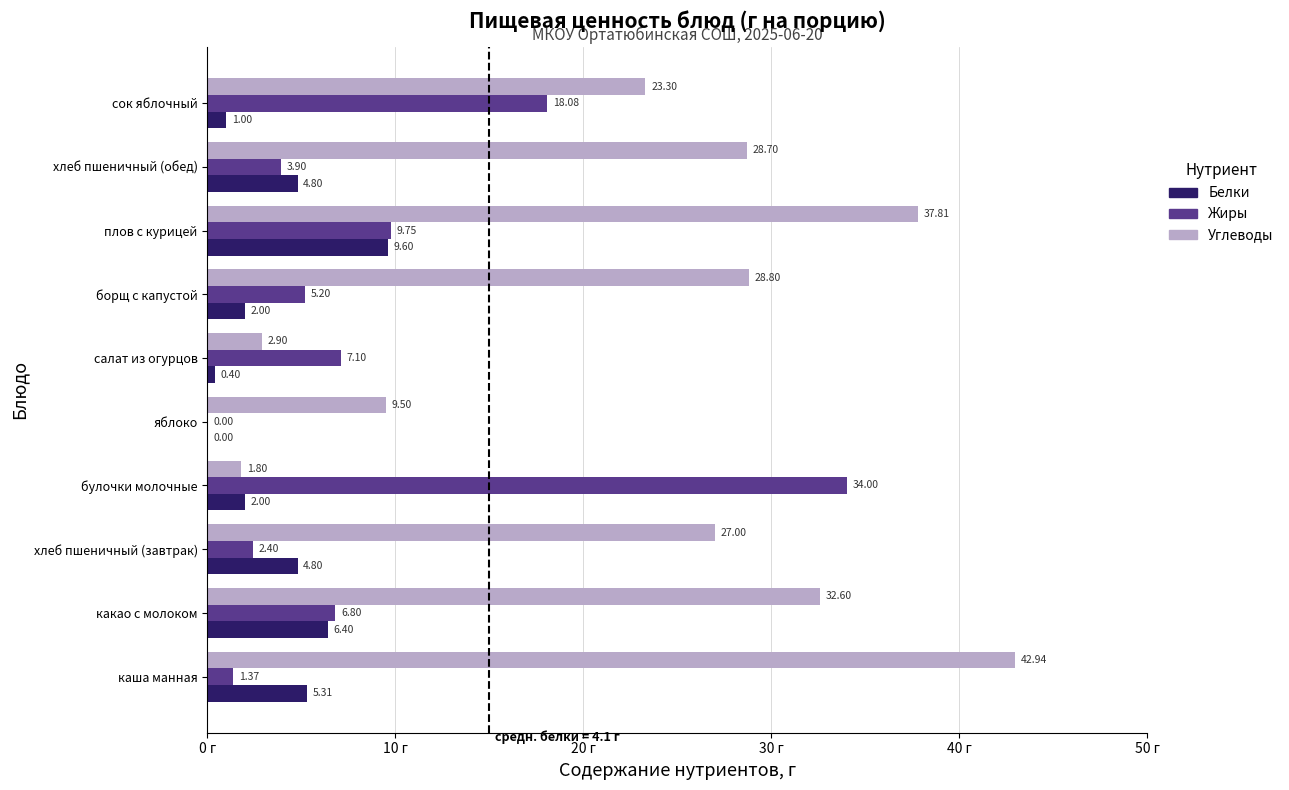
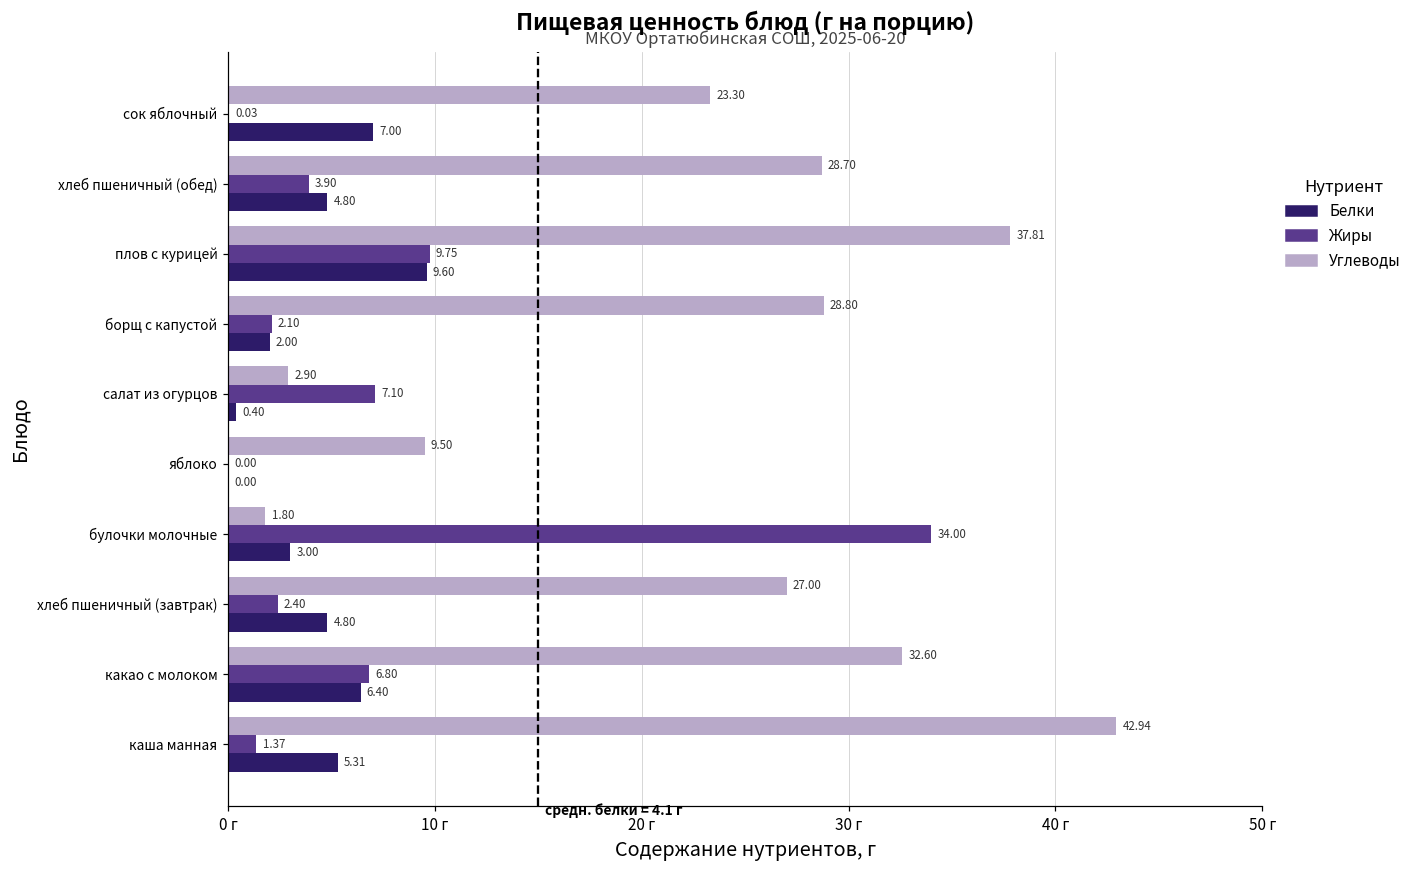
  {
    "Белки": {
-     "сок яблочный": 1.00,
+     "сок яблочный": 7.00,
      "хлеб пшеничный (обед)": 4.80,
      "плов с курицей": 9.60,
      "борщ с капустой": 2.00,
      "салат из огурцов": 0.40,
      "яблоко": 0.00,
-     "булочки молочные": 2.00,
+     "булочки молочные": 3.00,
      "хлеб пшеничный (завтрак)": 4.80,
      "какао с молоком": 6.40,
      "каша манная": 5.31
    },
    "Жиры": {
-     "сок яблочный": 18.08,
+     "сок яблочный": 0.03,
      "хлеб пшеничный (обед)": 3.90,
      "плов с курицей": 9.75,
-     "борщ с капустой": 5.20,
+     "борщ с капустой": 2.10,
      "салат из огурцов": 7.10,
      "яблоко": 0.00,
      "булочки молочные": 34.00,
      "хлеб пшеничный (завтрак)": 2.40,
      "какао с молоком": 6.80,
      "каша манная": 1.37
    },
    "Углеводы": {
      "сок яблочный": 23.30,
      "хлеб пшеничный (обед)": 28.70,
      "плов с курицей": 37.81,
      "борщ с капустой": 28.80,
      "салат из огурцов": 2.90,
      "яблоко": 9.50,
      "булочки молочные": 1.80,
      "хлеб пшеничный (завтрак)": 27.00,
      "какао с молоком": 32.60,
      "каша манная": 42.94
    }
  }
